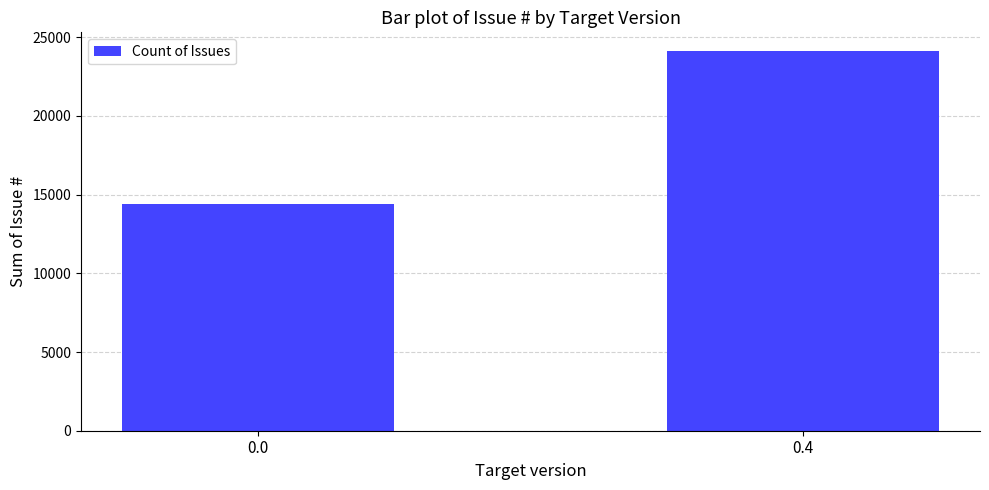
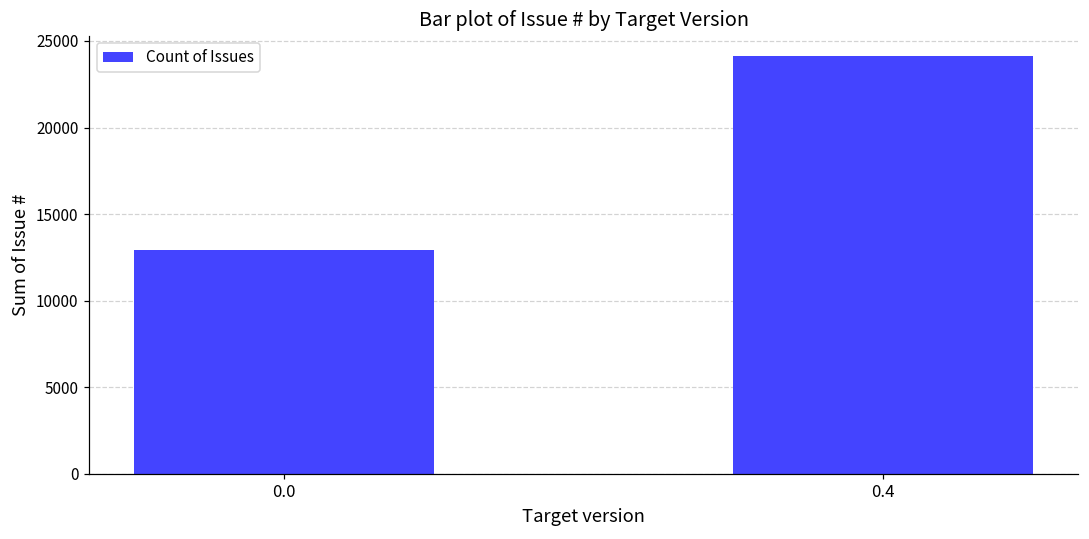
  {
-   "0.0": 14400,
+   "0.0": 12900,
    "0.4": 24100
  }
